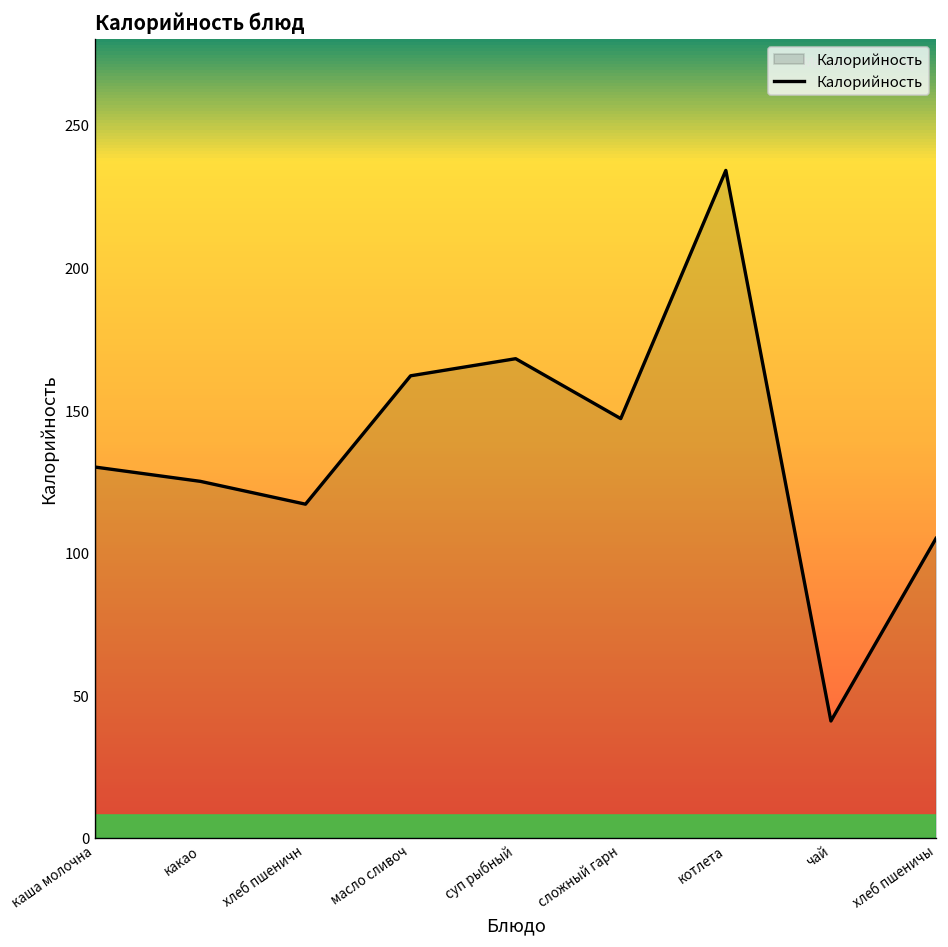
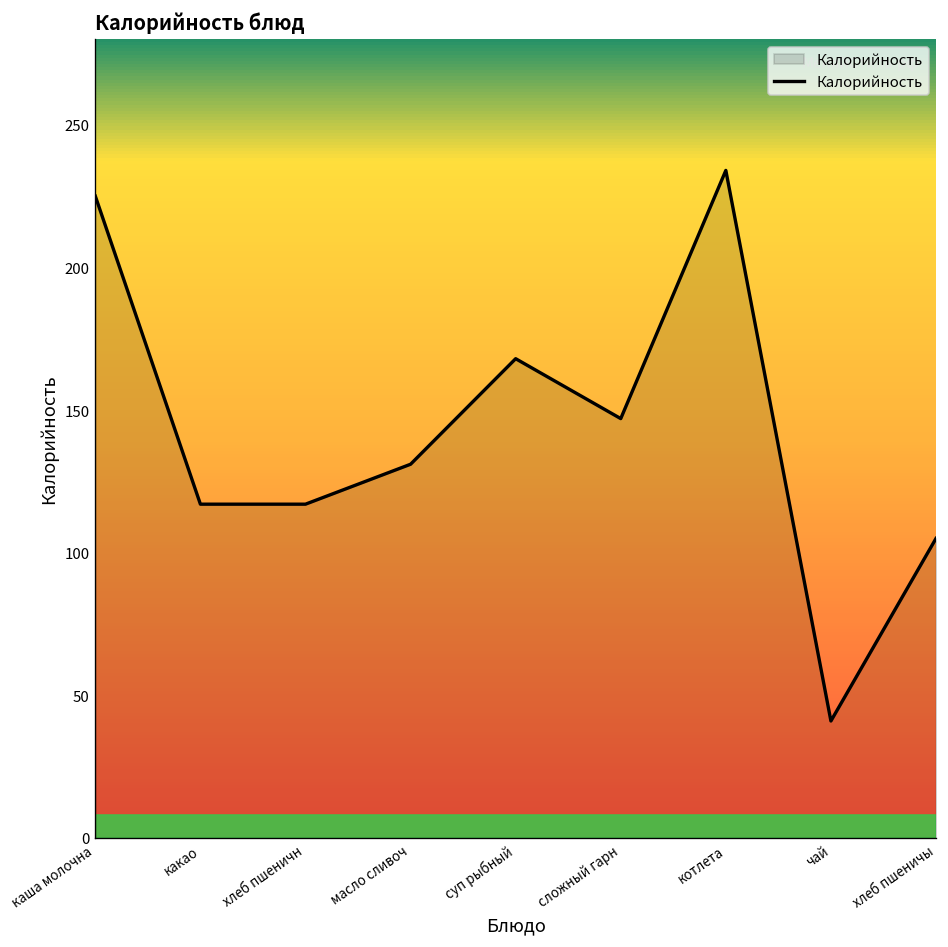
  {
-   "каша молочна": 130,
-   "какао": 125,
+   "каша молочна": 225,
+   "какао": 117,
    "хлеб пшеничн": 117,
-   "масло сливоч": 162,
+   "масло сливоч": 131,
    "суп рыбный": 168,
    "сложный гарн": 147,
    "котлета": 234,
    "чай": 41,
    "хлеб пшеничы": 105
  }
